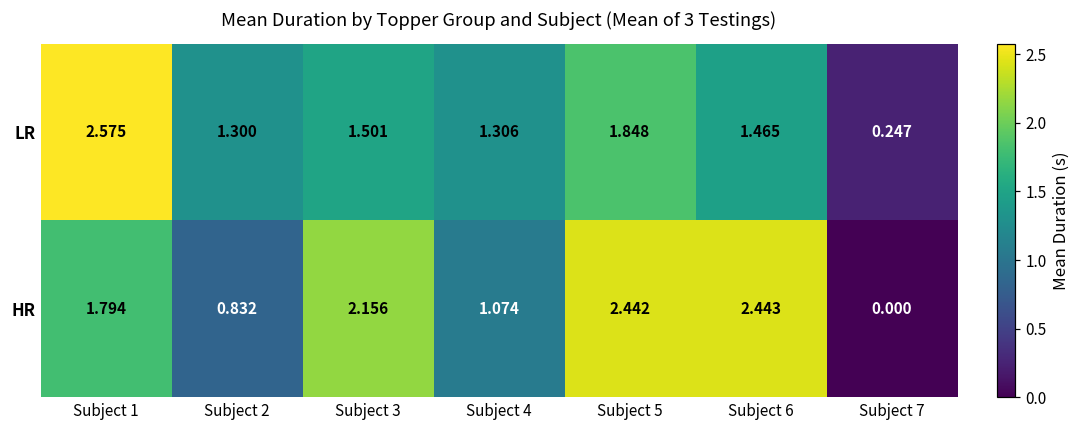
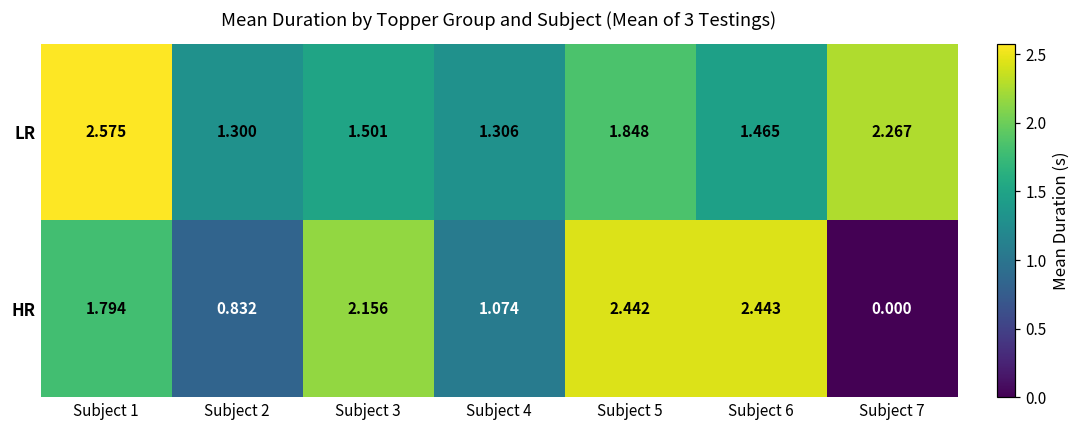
  {
    "LR": {
      "Subject 1": 2.575,
      "Subject 2": 1.300,
      "Subject 3": 1.501,
      "Subject 4": 1.306,
      "Subject 5": 1.848,
      "Subject 6": 1.465,
-     "Subject 7": 0.247
+     "Subject 7": 2.267
    },
    "HR": {
      "Subject 1": 1.794,
      "Subject 2": 0.832,
      "Subject 3": 2.156,
      "Subject 4": 1.074,
      "Subject 5": 2.442,
      "Subject 6": 2.443,
      "Subject 7": 0.000
    }
  }
